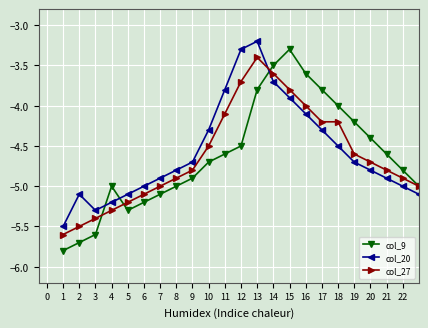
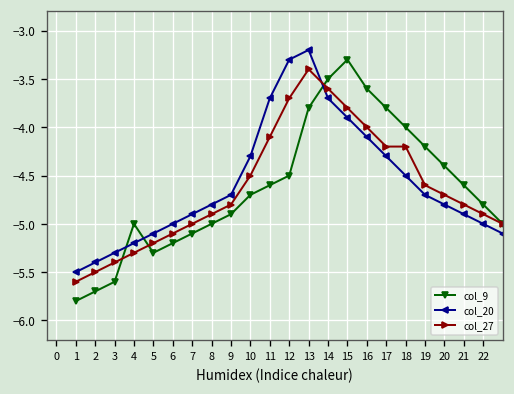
  {
    "col_9": {
      "1": -5.8,
      "2": -5.7,
      "3": -5.6,
      "4": -5.0,
      "5": -5.3,
      "6": -5.2,
      "7": -5.1,
      "8": -5.0,
      "9": -4.9,
      "10": -4.7,
      "11": -4.6,
      "12": -4.5,
      "13": -3.8,
      "14": -3.5,
      "15": -3.3,
      "16": -3.6,
      "17": -3.8,
      "18": -4.0,
      "19": -4.2,
      "20": -4.4,
      "21": -4.6,
      "22": -4.8
    },
    "col_20": {
      "1": -5.5,
-     "2": -5.1,
+     "2": -5.4,
      "3": -5.3,
      "4": -5.2,
      "5": -5.1,
      "6": -5.0,
      "7": -4.9,
      "8": -4.8,
      "9": -4.7,
      "10": -4.3,
-     "11": -3.8,
+     "11": -3.7,
      "12": -3.3,
      "13": -3.2,
      "14": -3.7,
      "15": -3.9,
      "16": -4.1,
      "17": -4.3,
      "18": -4.5,
      "19": -4.7,
      "20": -4.8,
      "21": -4.9,
      "22": -5.0
    },
    "col_27": {
      "1": -5.6,
      "2": -5.5,
      "3": -5.4,
      "4": -5.3,
      "5": -5.2,
      "6": -5.1,
      "7": -5.0,
      "8": -4.9,
      "9": -4.8,
      "10": -4.5,
      "11": -4.1,
      "12": -3.7,
      "13": -3.4,
      "14": -3.6,
      "15": -3.8,
      "16": -4.0,
      "17": -4.2,
      "18": -4.2,
      "19": -4.6,
      "20": -4.7,
      "21": -4.8,
      "22": -4.9
    }
  }
